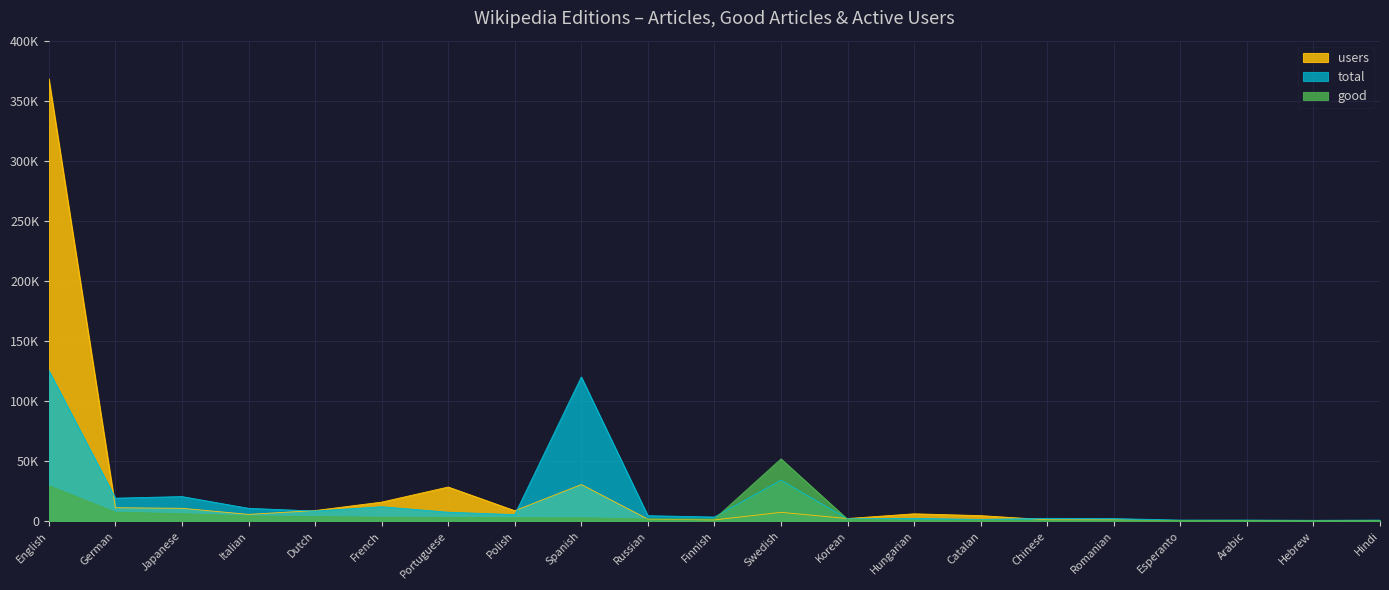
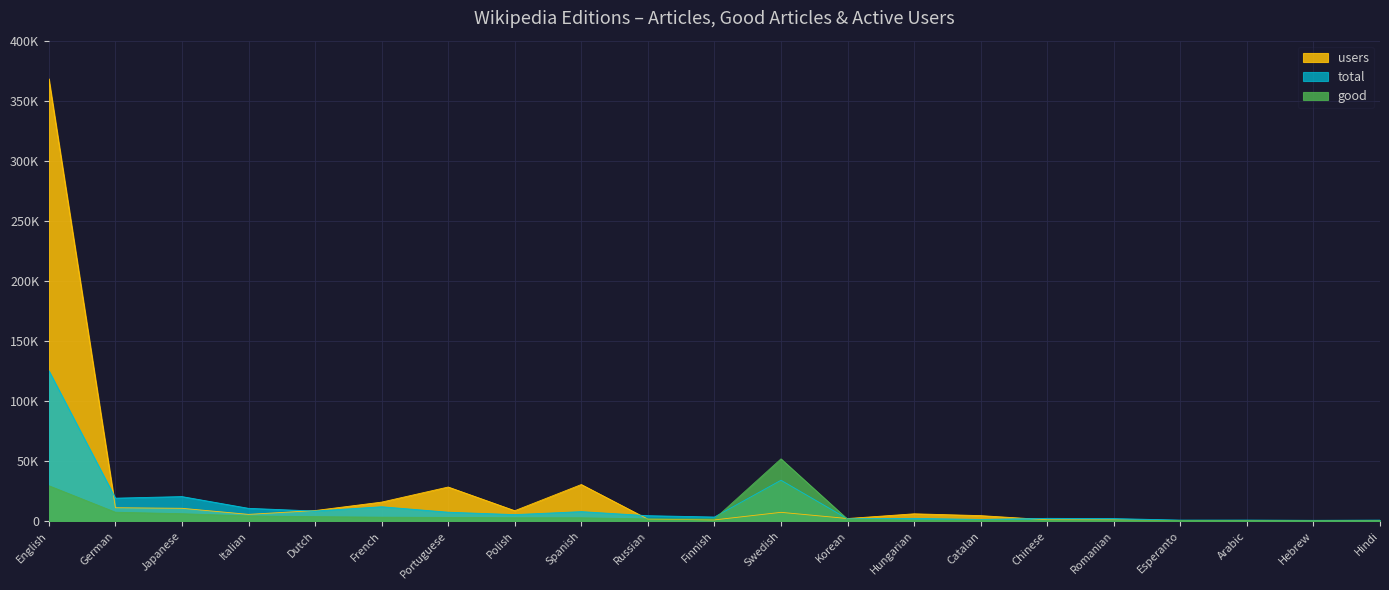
  {
    "users": {
      "English": 368000,
      "German": 11000,
      "Japanese": 11000,
      "French": 16000,
      "Portuguese": 28000,
      "Polish": 9000,
      "Spanish": 30000,
      "Swedish": 7000,
      "Hungarian": 6000,
      "Catalan": 5000
    },
    "total": {
      "English": 125000,
      "German": 19000,
      "Japanese": 20000,
      "Italian": 11000,
      "French": 12000,
      "Portuguese": 7000,
      "Polish": 5000,
-     "Spanish": 120000,
+     "Spanish": 8000,
      "Russian": 4000,
      "Swedish": 34000
    },
    "good": {
      "English": 29000,
      "German": 7000,
      "Japanese": 6000,
      "Dutch": 4000,
      "French": 3000,
      "Portuguese": 3000,
      "Polish": 3000,
      "Spanish": 3000,
      "Swedish": 52000
    }
  }
